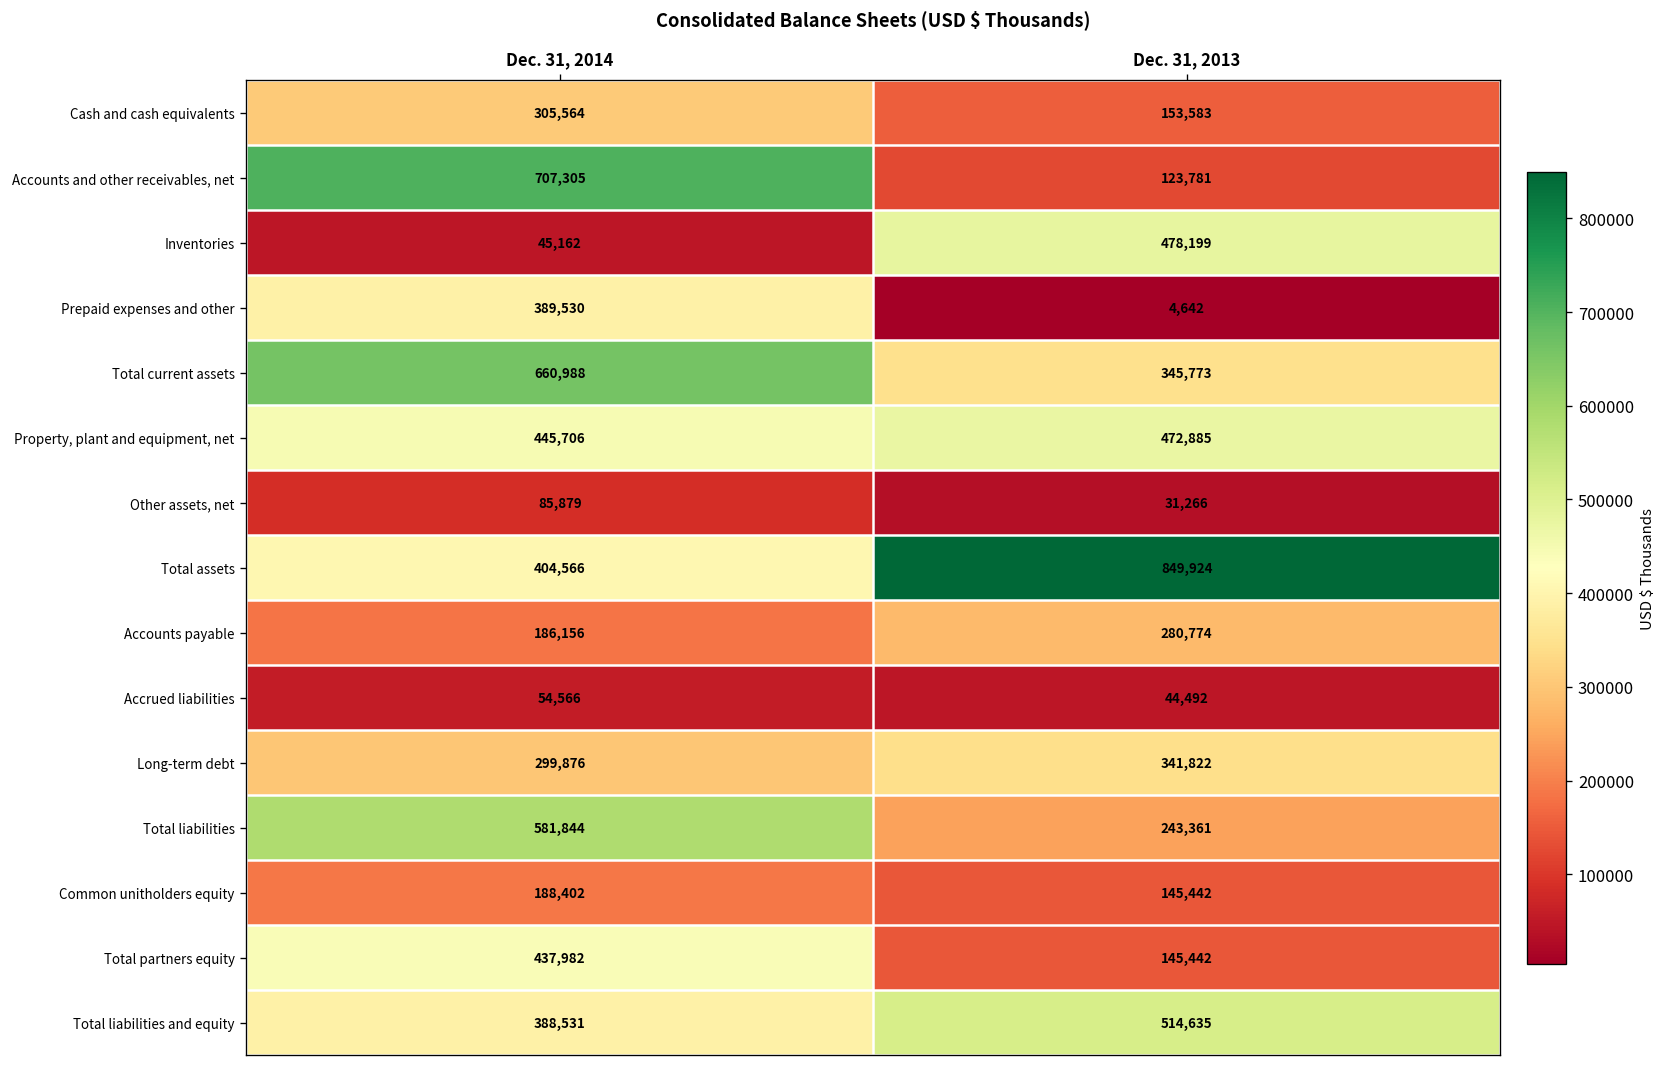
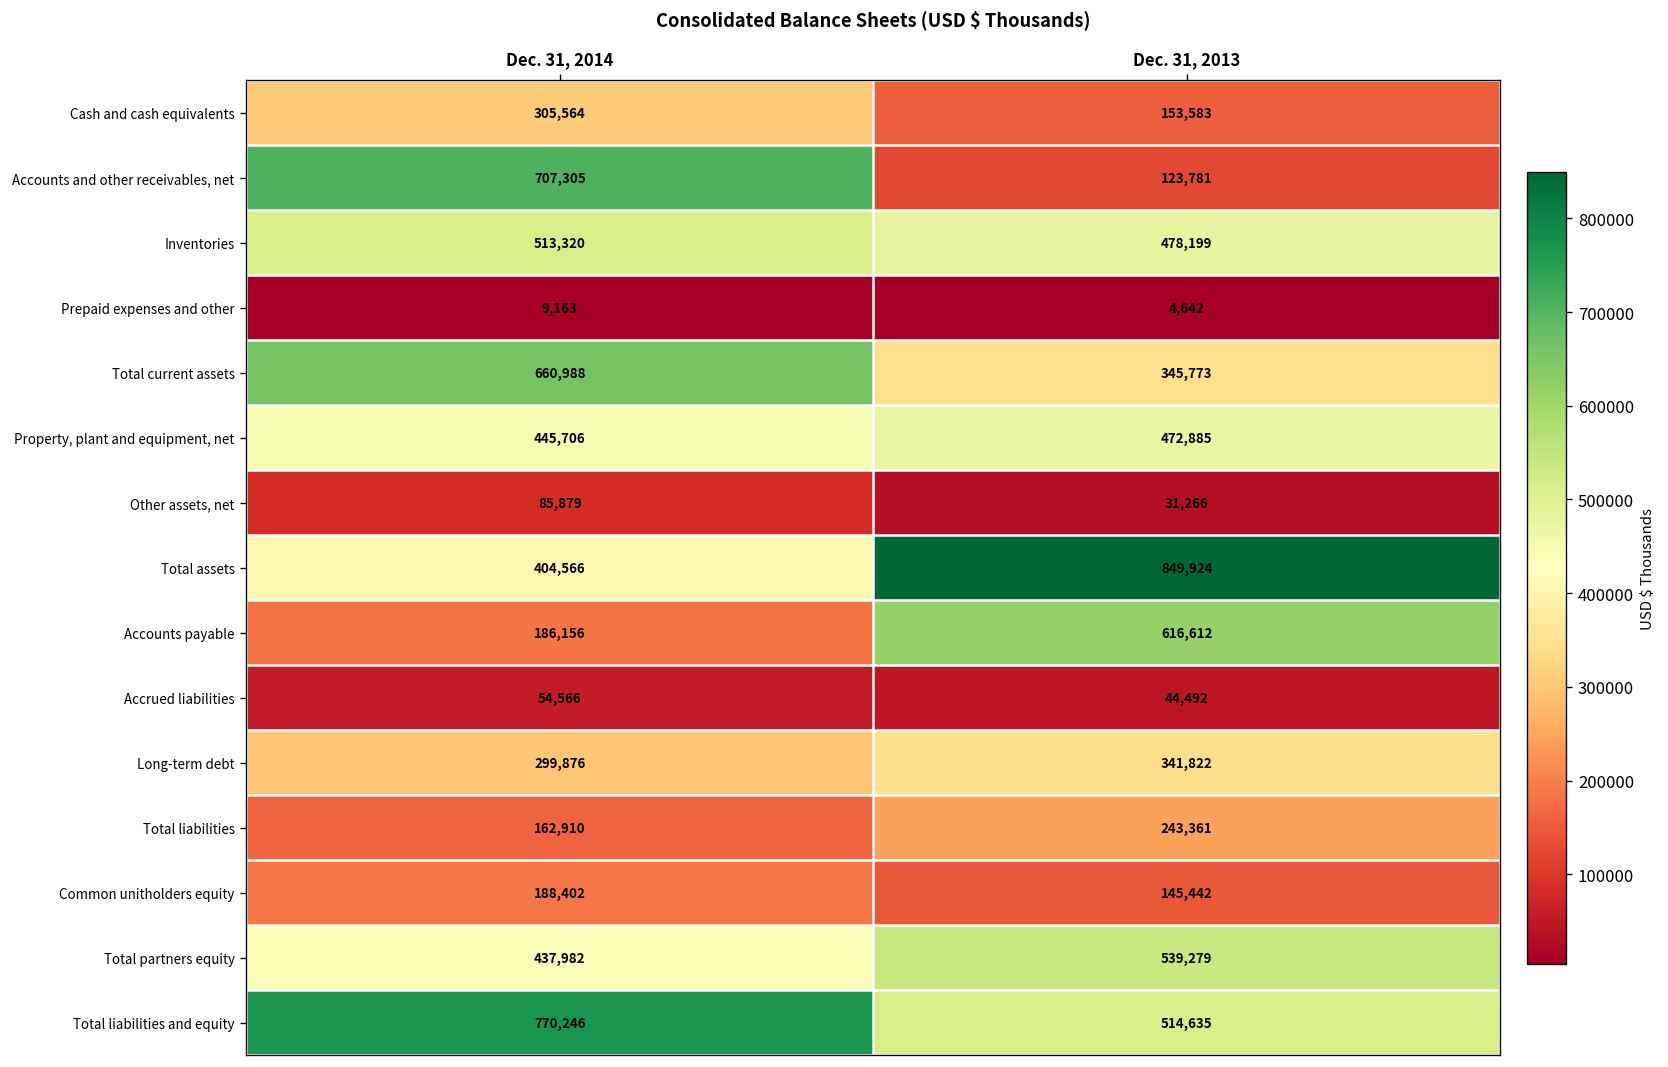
  {
    "Cash and cash equivalents": {
      "Dec. 31, 2014": "305,564",
      "Dec. 31, 2013": "153,583"
    },
    "Accounts and other receivables, net": {
      "Dec. 31, 2014": "707,305",
      "Dec. 31, 2013": "123,781"
    },
    "Inventories": {
-     "Dec. 31, 2014": "45,162",
+     "Dec. 31, 2014": "513,320",
      "Dec. 31, 2013": "478,199"
    },
    "Prepaid expenses and other": {
-     "Dec. 31, 2014": "389,530",
+     "Dec. 31, 2014": "9,163",
      "Dec. 31, 2013": "4,642"
    },
    "Total current assets": {
      "Dec. 31, 2014": "660,988",
      "Dec. 31, 2013": "345,773"
    },
    "Property, plant and equipment, net": {
      "Dec. 31, 2014": "445,706",
      "Dec. 31, 2013": "472,885"
    },
    "Other assets, net": {
      "Dec. 31, 2014": "85,879",
      "Dec. 31, 2013": "31,266"
    },
    "Total assets": {
      "Dec. 31, 2014": "404,566",
      "Dec. 31, 2013": "849,924"
    },
    "Accounts payable": {
      "Dec. 31, 2014": "186,156",
-     "Dec. 31, 2013": "280,774"
+     "Dec. 31, 2013": "616,612"
    },
    "Accrued liabilities": {
      "Dec. 31, 2014": "54,566",
      "Dec. 31, 2013": "44,492"
    },
    "Long-term debt": {
      "Dec. 31, 2014": "299,876",
      "Dec. 31, 2013": "341,822"
    },
    "Total liabilities": {
-     "Dec. 31, 2014": "581,844",
+     "Dec. 31, 2014": "162,910",
      "Dec. 31, 2013": "243,361"
    },
    "Common unitholders equity": {
      "Dec. 31, 2014": "188,402",
      "Dec. 31, 2013": "145,442"
    },
    "Total partners equity": {
      "Dec. 31, 2014": "437,982",
-     "Dec. 31, 2013": "145,442"
+     "Dec. 31, 2013": "539,279"
    },
    "Total liabilities and equity": {
-     "Dec. 31, 2014": "388,531",
+     "Dec. 31, 2014": "770,246",
      "Dec. 31, 2013": "514,635"
    }
  }
